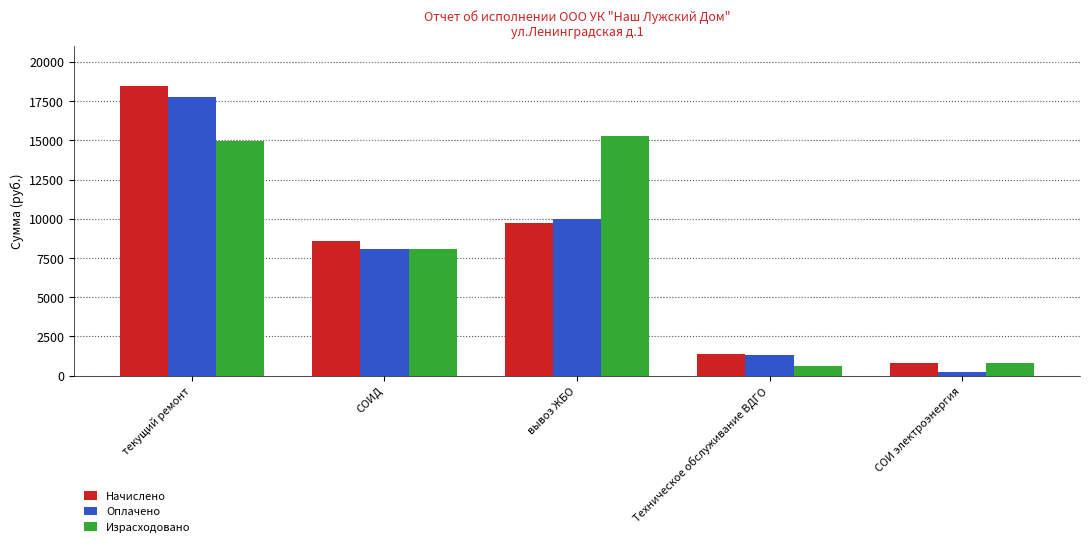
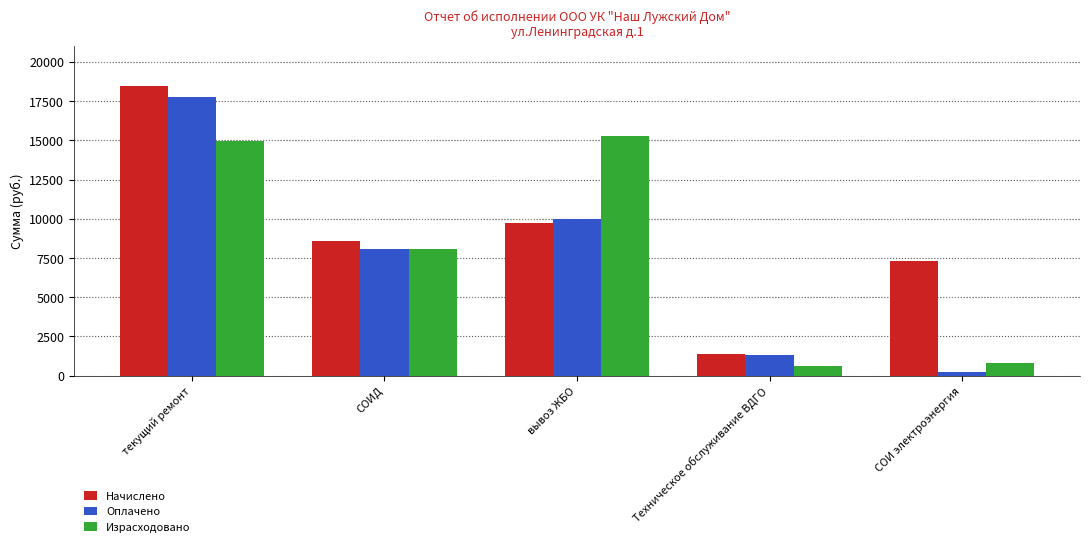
  {
    "Начислено": {
      "текущий ремонт": 18400,
      "СОИД": 8600,
      "вывоз ЖБО": 9700,
      "Техническое обслуживание ВДГО": 1400,
-     "СОИ электроэнергия": 800
+     "СОИ электроэнергия": 7300
    },
    "Оплачено": {
      "текущий ремонт": 17700,
      "СОИД": 8100,
      "вывоз ЖБО": 10000,
      "Техническое обслуживание ВДГО": 1300,
      "СОИ электроэнергия": 300
    },
    "Израсходовано": {
      "текущий ремонт": 15000,
      "СОИД": 8100,
      "вывоз ЖБО": 15300,
      "Техническое обслуживание ВДГО": 600,
      "СОИ электроэнергия": 800
    }
  }
